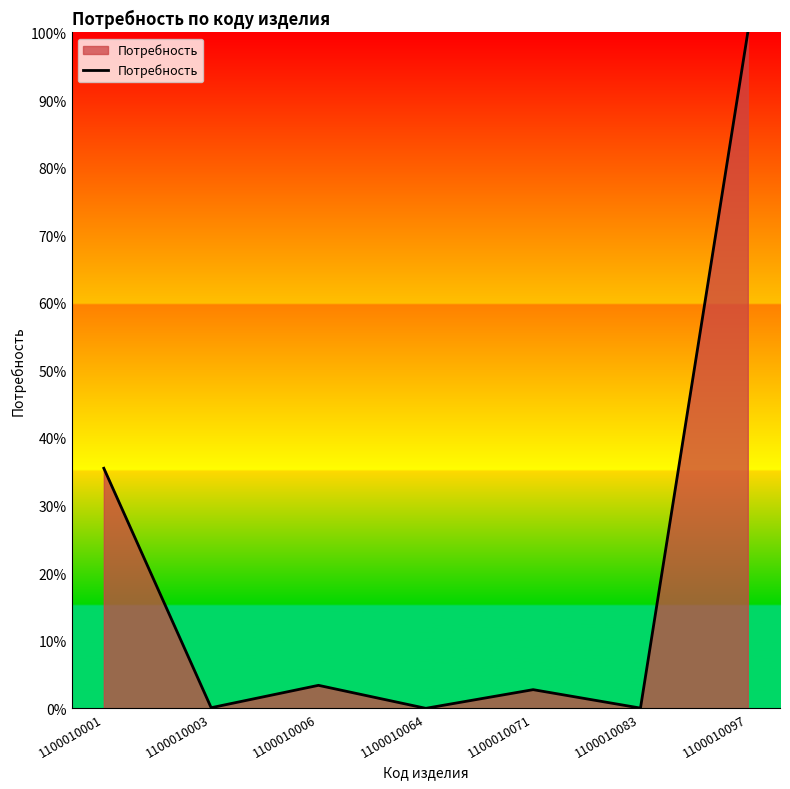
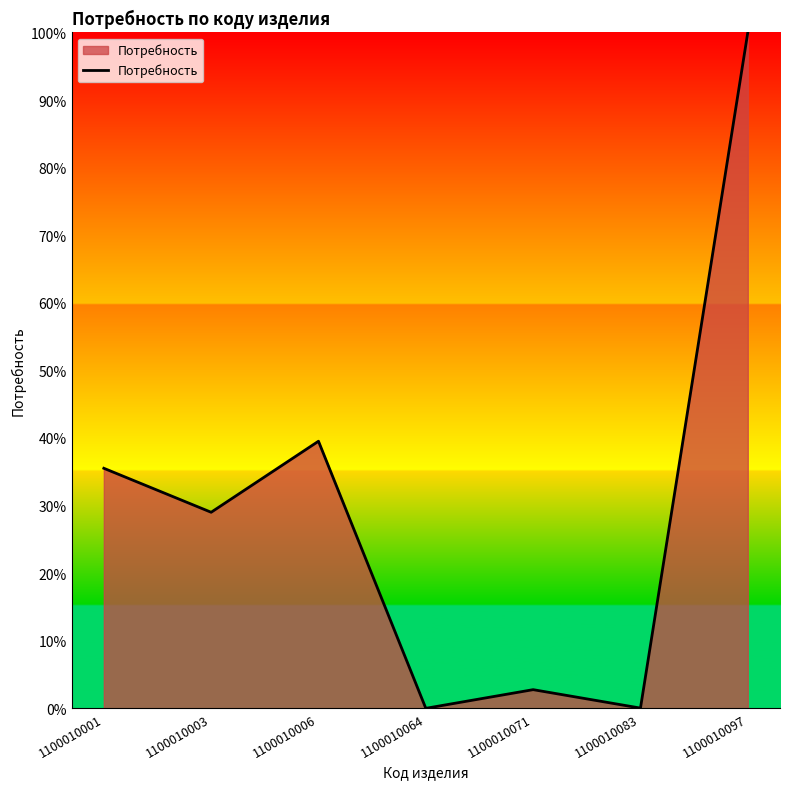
  {
    "1100010001": "36%",
-   "1100010003": "0%",
-   "1100010006": "3%",
+   "1100010003": "29%",
+   "1100010006": "40%",
    "1100010064": "0%",
    "1100010071": "3%",
    "1100010083": "0%",
    "1100010097": "100%"
  }
